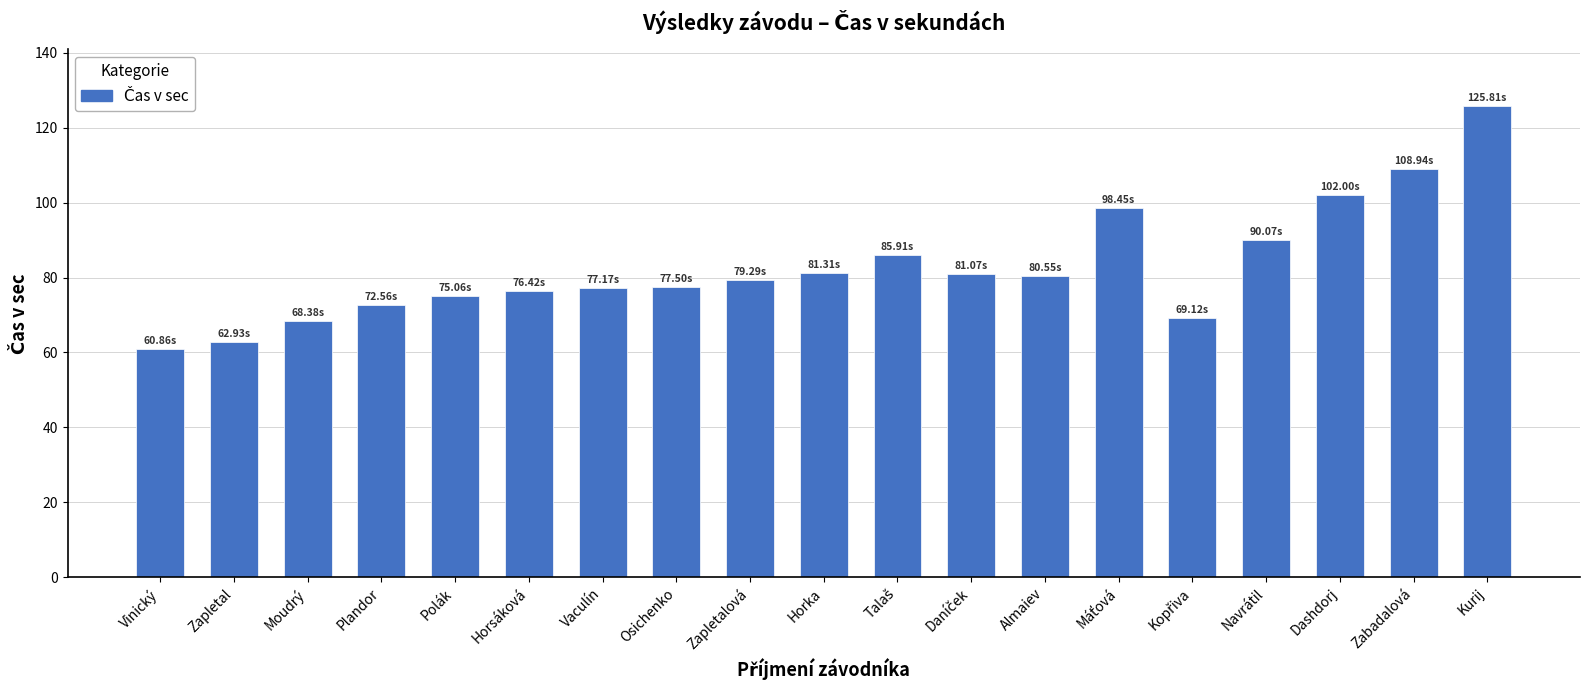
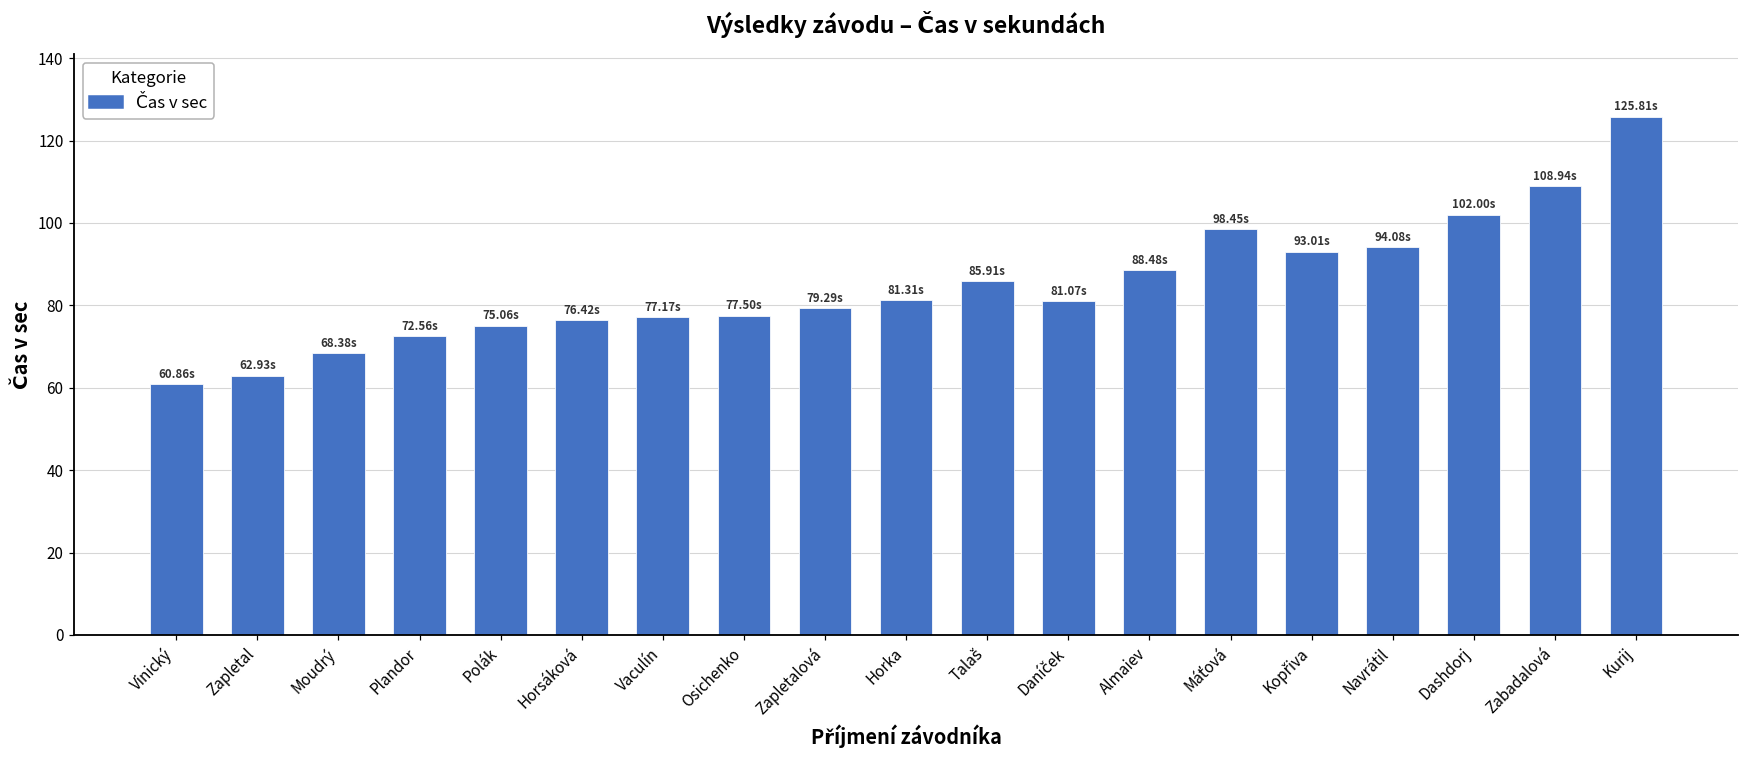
  {
    "Vinický": "60.86s",
    "Zapletal": "62.93s",
    "Moudrý": "68.38s",
    "Plandor": "72.56s",
    "Polák": "75.06s",
    "Horsáková": "76.42s",
    "Vaculín": "77.17s",
    "Osichenko": "77.50s",
    "Zapletalová": "79.29s",
    "Horka": "81.31s",
    "Talaš": "85.91s",
    "Daníček": "81.07s",
-   "Almaiev": "80.55s",
+   "Almaiev": "88.48s",
    "Máťová": "98.45s",
-   "Kopřiva": "69.12s",
-   "Navrátil": "90.07s",
+   "Kopřiva": "93.01s",
+   "Navrátil": "94.08s",
    "Dashdorj": "102.00s",
    "Zabadalová": "108.94s",
    "Kurij": "125.81s"
  }
